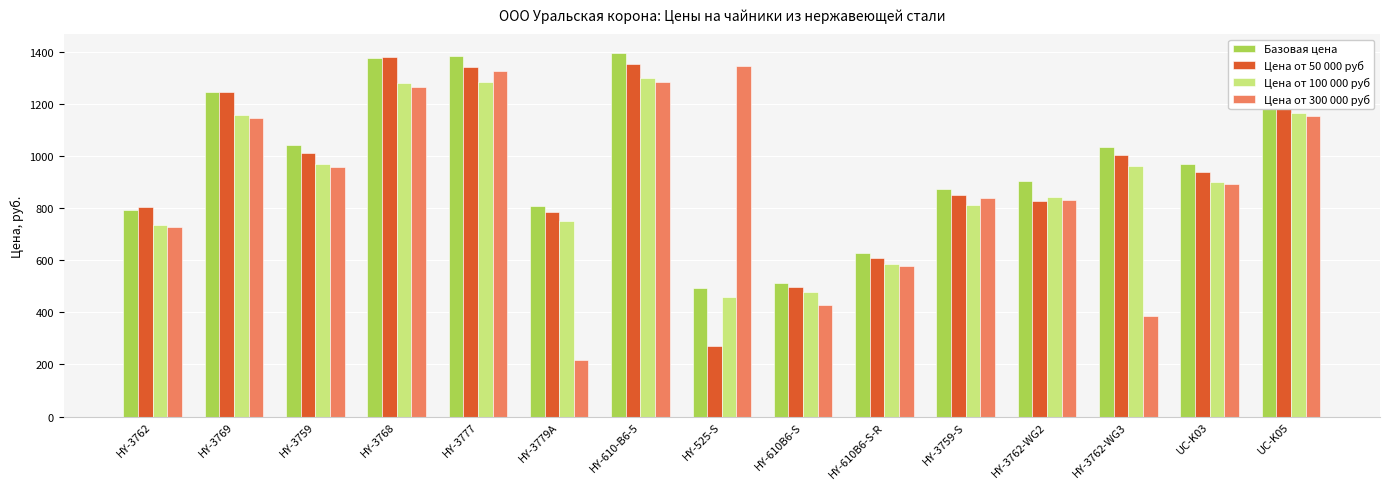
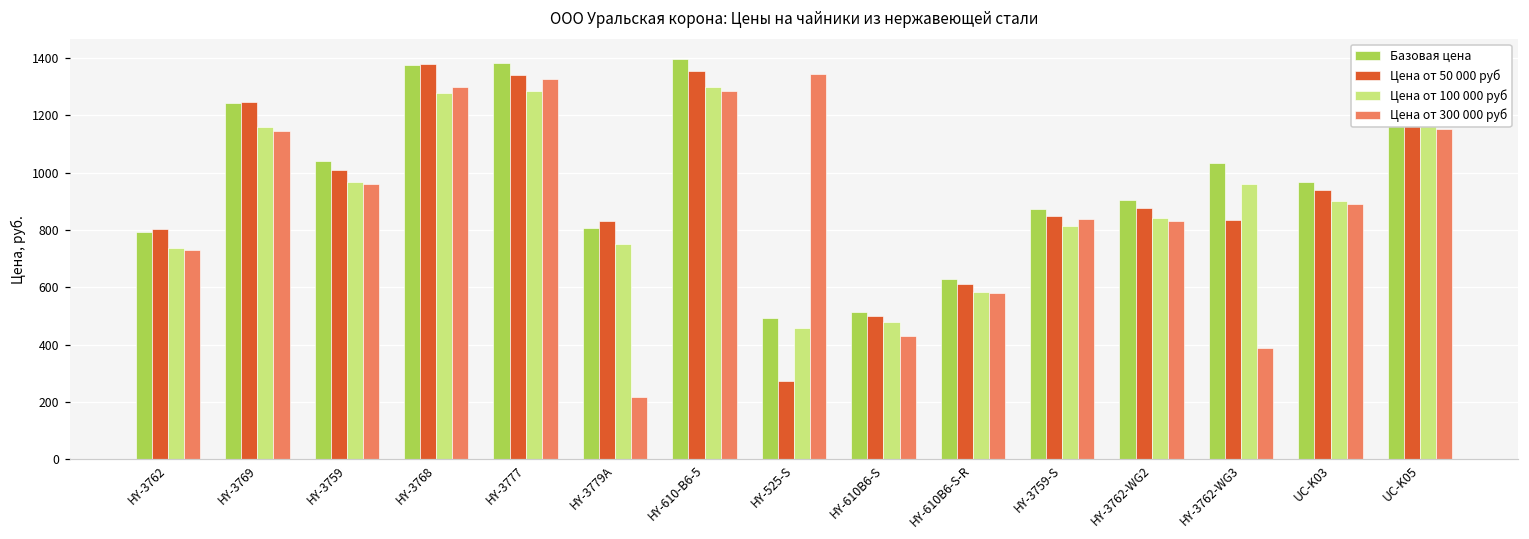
  {
    "Цена от 50 000 руб": {
      "HY-3762": 800,
      "HY-3769": 1250,
      "HY-3759": 1010,
      "HY-3768": 1380,
      "HY-3777": 1340,
-     "HY-3779A": 780,
+     "HY-3779A": 830,
      "HY-610-B6-5": 1350,
      "HY-525-S": 270,
      "HY-610B6-S": 500,
      "HY-610B6-S-R": 610,
      "HY-3759-S": 850,
-     "HY-3762-WG2": 830,
-     "HY-3762-WG3": 1000,
+     "HY-3762-WG2": 880,
+     "HY-3762-WG3": 830,
      "UC-K03": 940
    },
    "Цена от 300 000 руб": {
      "HY-3762": 730,
      "HY-3769": 1140,
      "HY-3759": 960,
-     "HY-3768": 1260,
+     "HY-3768": 1300,
      "HY-3777": 1330,
      "HY-3779A": 220,
      "HY-610-B6-5": 1280,
      "HY-525-S": 1340,
      "HY-610B6-S": 430,
      "HY-610B6-S-R": 580,
      "HY-3759-S": 840,
      "HY-3762-WG2": 830,
      "HY-3762-WG3": 390,
      "UC-K03": 890,
      "UC-K05": 1150
    }
  }
